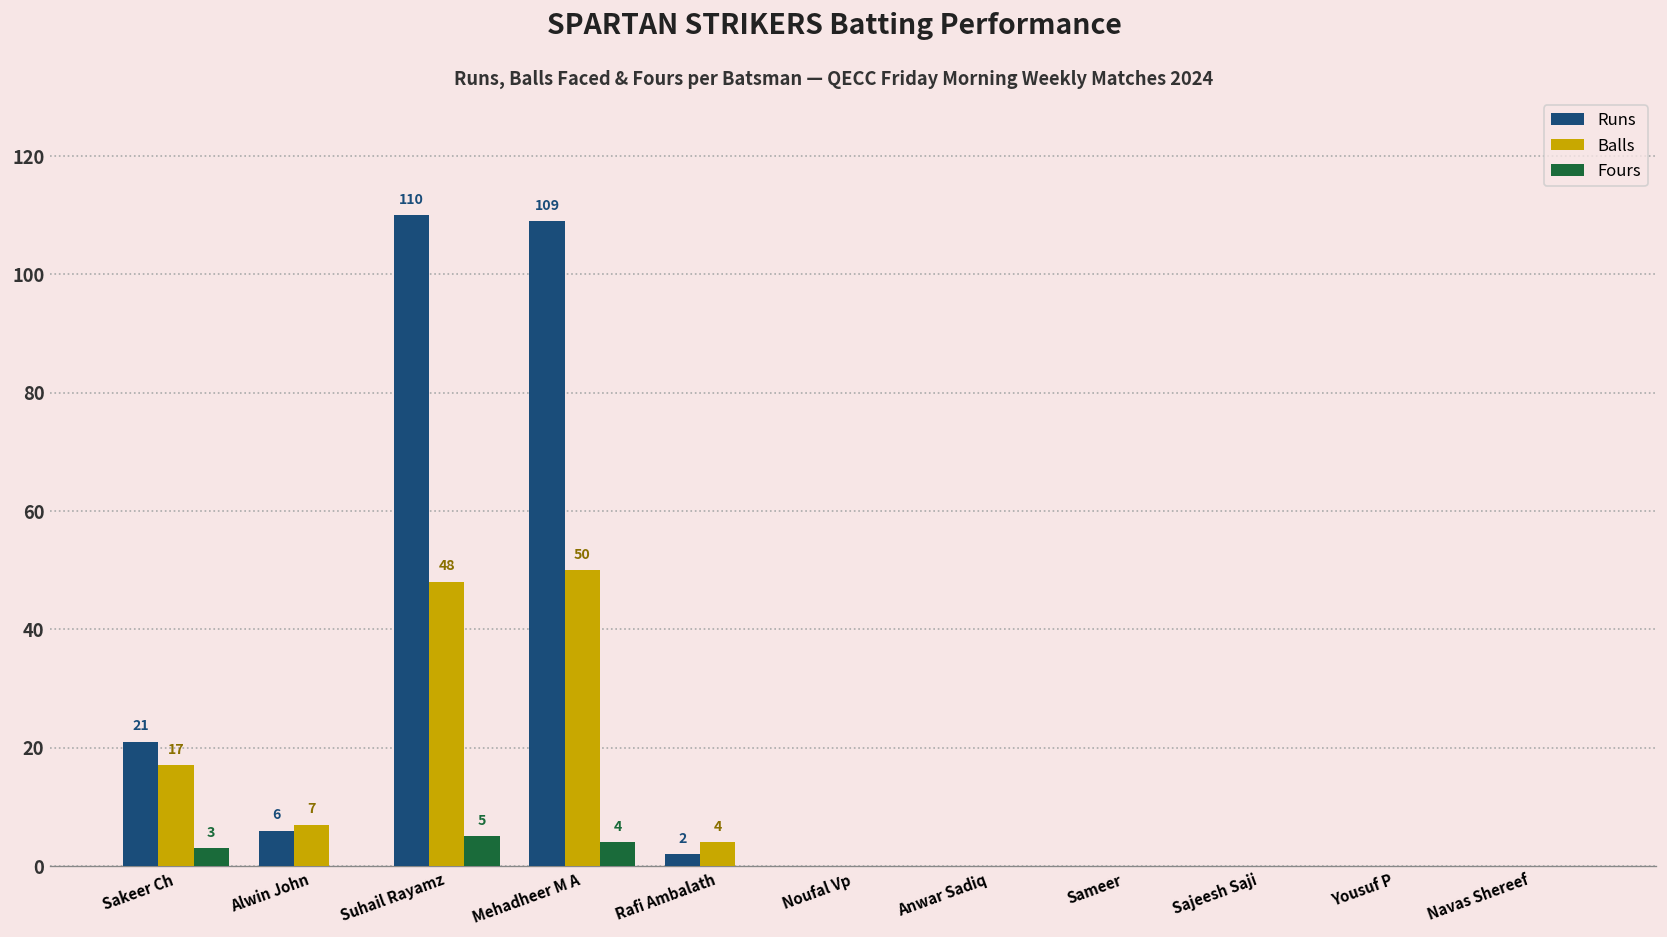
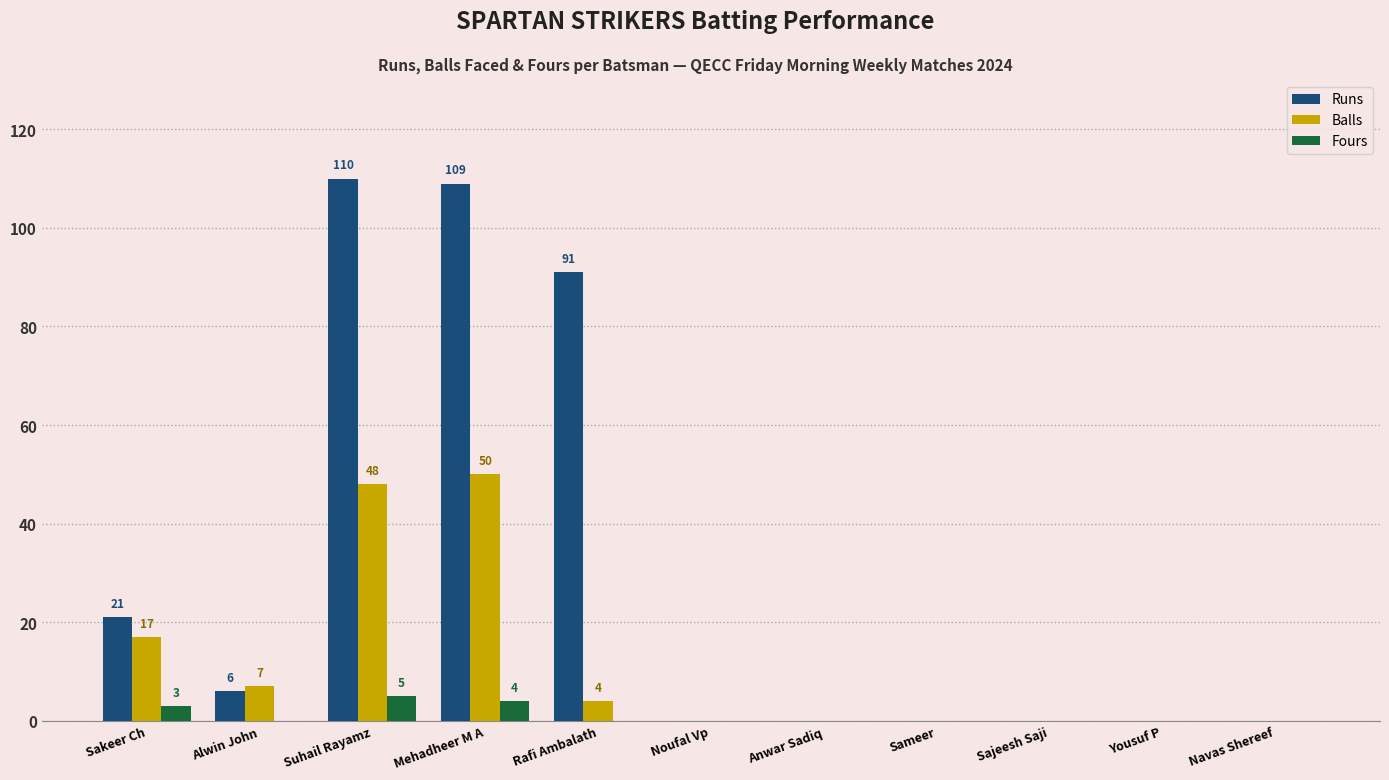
  {
    "Runs": {
      "Sakeer Ch": 21,
      "Alwin John": 6,
      "Suhail Rayamz": 110,
      "Mehadheer M A": 109,
-     "Rafi Ambalath": 2
+     "Rafi Ambalath": 91
    },
    "Balls": {
      "Sakeer Ch": 17,
      "Alwin John": 7,
      "Suhail Rayamz": 48,
      "Mehadheer M A": 50,
      "Rafi Ambalath": 4
    },
    "Fours": {
      "Sakeer Ch": 3,
      "Suhail Rayamz": 5,
      "Mehadheer M A": 4
    }
  }
